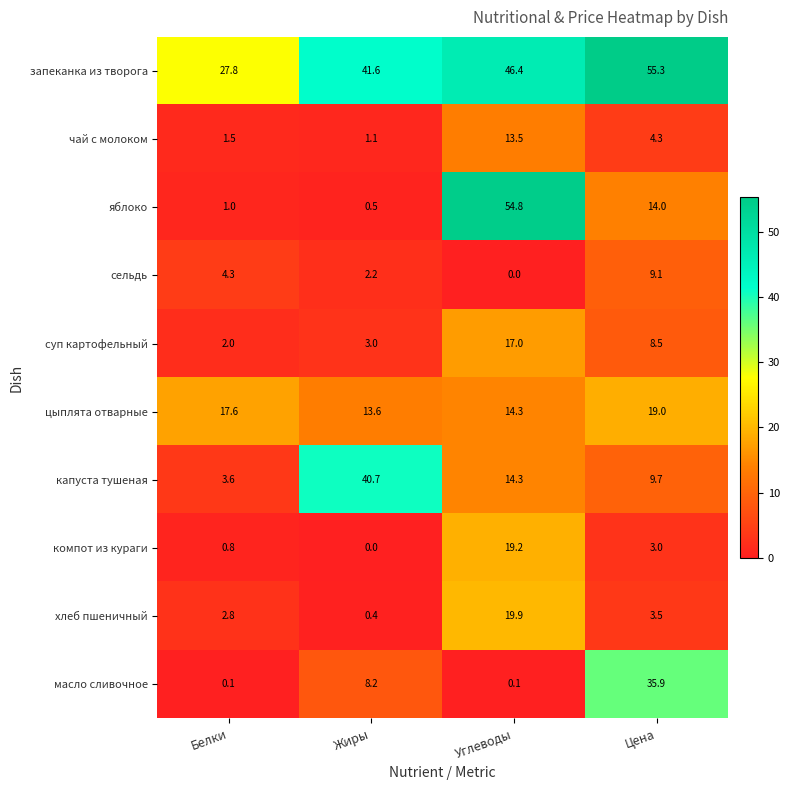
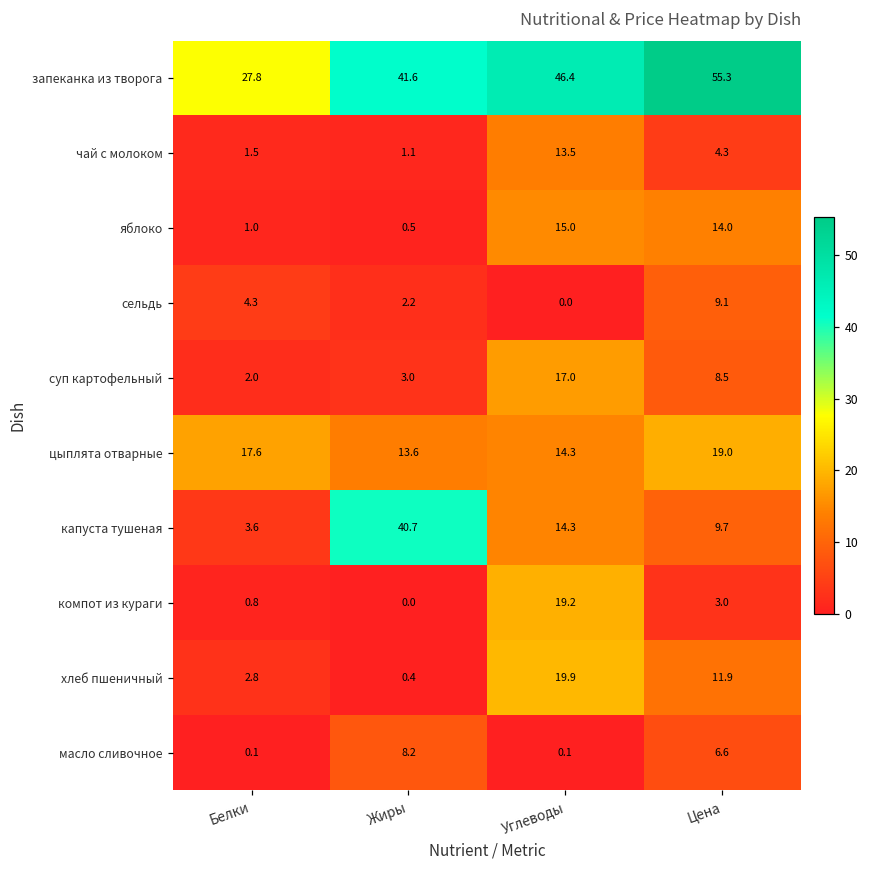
  {
    "запеканка из творога": {
      "Белки": 27.8,
      "Жиры": 41.6,
      "Углеводы": 46.4,
      "Цена": 55.3
    },
    "чай с молоком": {
      "Белки": 1.5,
      "Жиры": 1.1,
      "Углеводы": 13.5,
      "Цена": 4.3
    },
    "яблоко": {
      "Белки": 1.0,
      "Жиры": 0.5,
-     "Углеводы": 54.8,
+     "Углеводы": 15.0,
      "Цена": 14.0
    },
    "сельдь": {
      "Белки": 4.3,
      "Жиры": 2.2,
      "Углеводы": 0.0,
      "Цена": 9.1
    },
    "суп картофельный": {
      "Белки": 2.0,
      "Жиры": 3.0,
      "Углеводы": 17.0,
      "Цена": 8.5
    },
    "цыплята отварные": {
      "Белки": 17.6,
      "Жиры": 13.6,
      "Углеводы": 14.3,
      "Цена": 19.0
    },
    "капуста тушеная": {
      "Белки": 3.6,
      "Жиры": 40.7,
      "Углеводы": 14.3,
      "Цена": 9.7
    },
    "компот из кураги": {
      "Белки": 0.8,
      "Жиры": 0.0,
      "Углеводы": 19.2,
      "Цена": 3.0
    },
    "хлеб пшеничный": {
      "Белки": 2.8,
      "Жиры": 0.4,
      "Углеводы": 19.9,
-     "Цена": 3.5
+     "Цена": 11.9
    },
    "масло сливочное": {
      "Белки": 0.1,
      "Жиры": 8.2,
      "Углеводы": 0.1,
-     "Цена": 35.9
+     "Цена": 6.6
    }
  }
